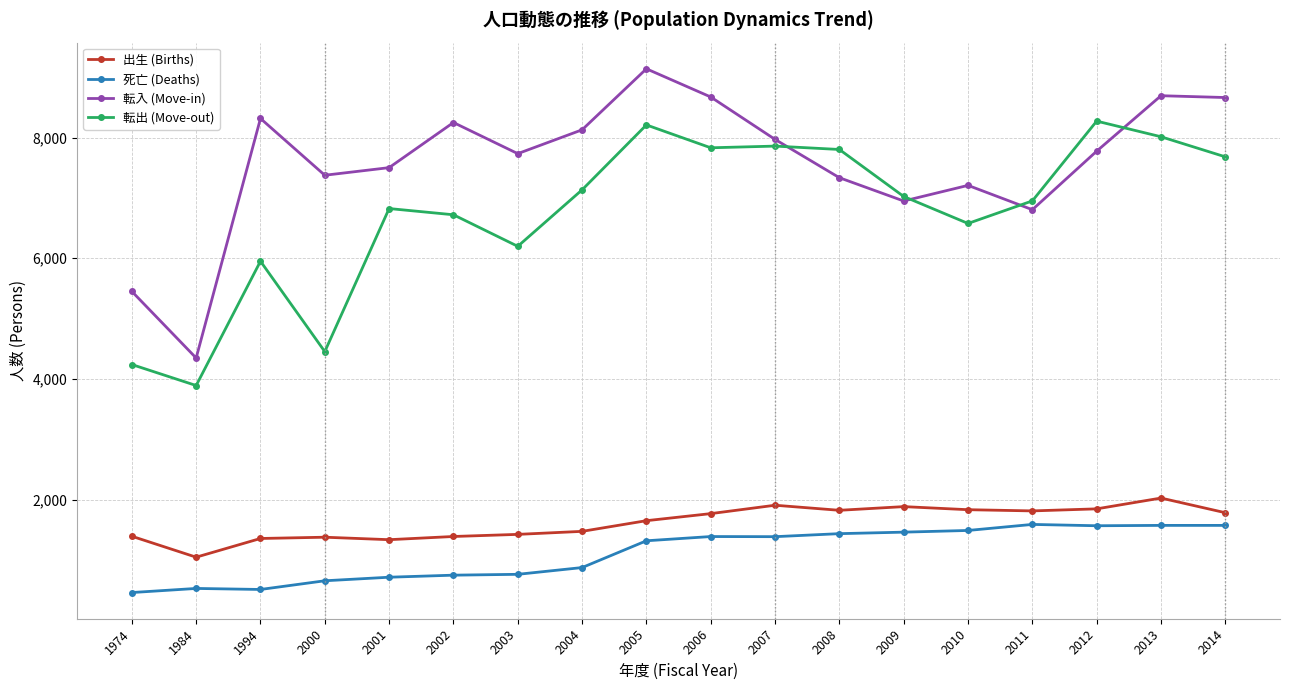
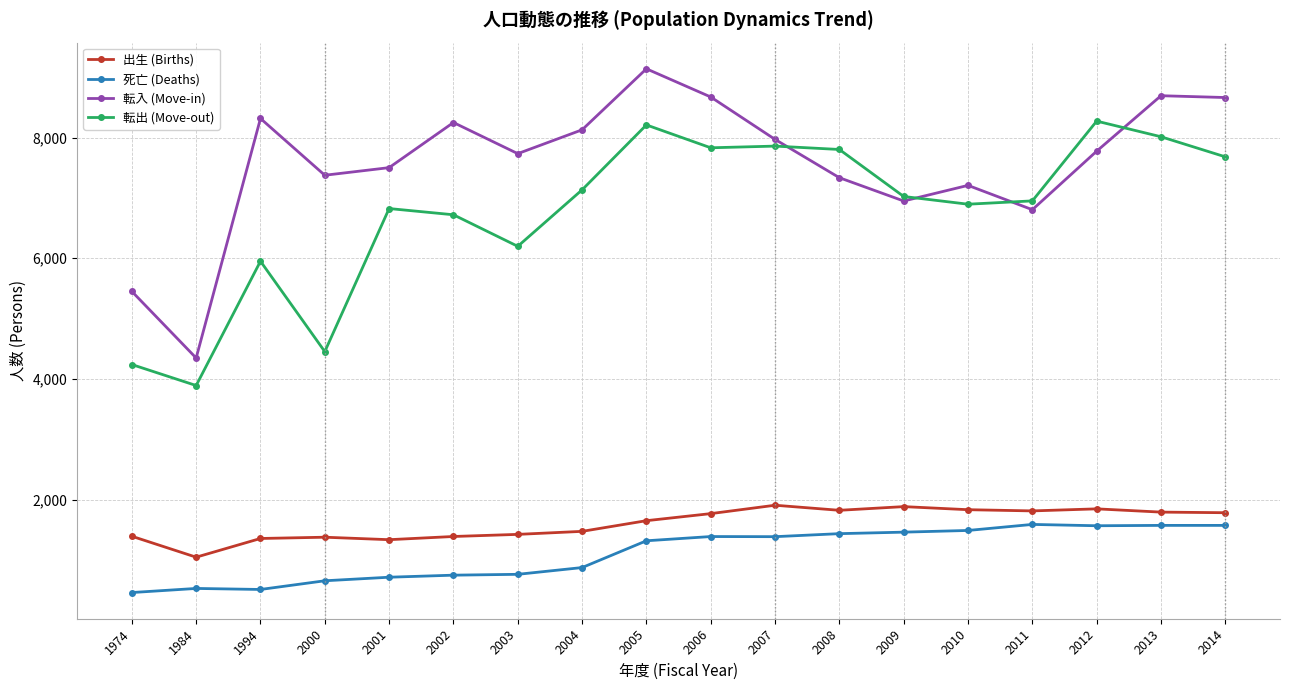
  {
    "出生 (Births)": {
      "1974": "1,400",
      "1984": "1,000",
      "1994": "1,400",
      "2000": "1,400",
      "2001": "1,300",
      "2002": "1,400",
      "2003": "1,400",
      "2004": "1,500",
      "2005": "1,700",
      "2006": "1,800",
      "2007": "1,900",
      "2008": "1,800",
      "2009": "1,900",
      "2010": "1,800",
      "2011": "1,800",
      "2012": "1,800",
-     "2013": "2,000",
+     "2013": "1,800",
      "2014": "1,800"
    },
    "死亡 (Deaths)": {
      "1974": "500",
      "1984": "500",
      "1994": "500",
      "2000": "700",
      "2001": "700",
      "2002": "700",
      "2003": "800",
      "2004": "900",
      "2005": "1,300",
      "2006": "1,400",
      "2007": "1,400",
      "2008": "1,400",
      "2009": "1,500",
      "2010": "1,500",
      "2011": "1,600",
      "2012": "1,600",
      "2013": "1,600",
      "2014": "1,600"
    },
    "転入 (Move-in)": {
      "1974": "5,500",
      "1984": "4,300",
      "1994": "8,300",
      "2000": "7,400",
      "2001": "7,500",
      "2002": "8,200",
      "2003": "7,700",
      "2004": "8,100",
      "2005": "9,100",
      "2006": "8,700",
      "2007": "8,000",
      "2008": "7,300",
      "2009": "6,900",
      "2010": "7,200",
      "2011": "6,800",
      "2012": "7,800",
      "2013": "8,700",
      "2014": "8,700"
    },
    "転出 (Move-out)": {
      "1974": "4,200",
      "1984": "3,900",
      "1994": "6,000",
      "2000": "4,500",
      "2001": "6,800",
      "2002": "6,700",
      "2003": "6,200",
      "2004": "7,100",
      "2005": "8,200",
      "2006": "7,800",
      "2007": "7,900",
      "2008": "7,800",
      "2009": "7,000",
-     "2010": "6,600",
+     "2010": "6,900",
      "2011": "7,000",
      "2012": "8,300",
      "2013": "8,000",
      "2014": "7,700"
    }
  }
